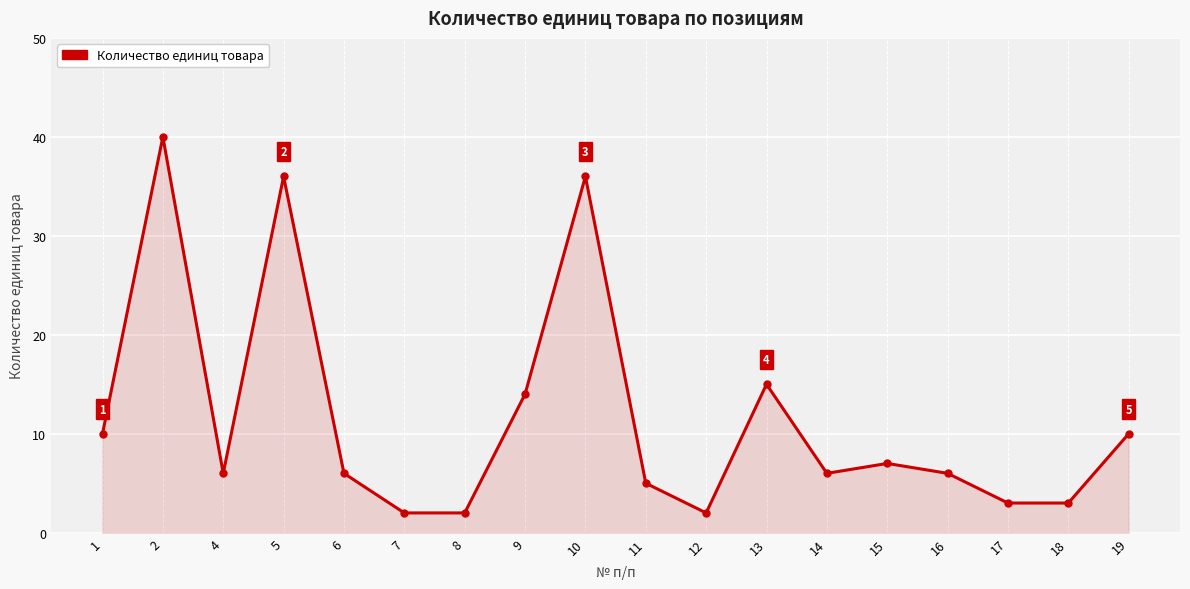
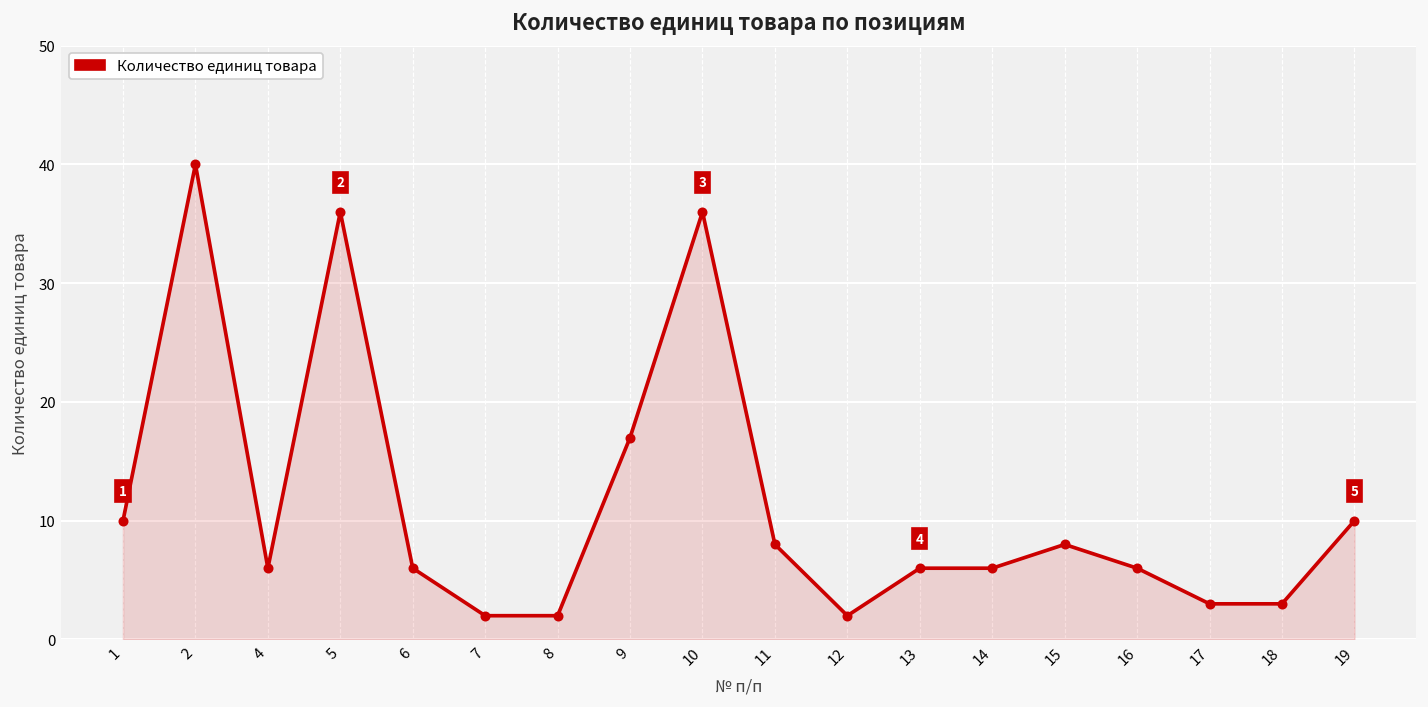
  {
    "2": 40,
    "4": 6,
    "6": 6,
    "7": 2,
    "8": 2,
-   "9": 14,
-   "11": 5,
+   "9": 17,
+   "11": 8,
    "12": 2,
-   "13": 15,
+   "13": 6,
    "14": 6,
-   "15": 7,
+   "15": 8,
    "16": 6,
    "17": 3,
    "18": 3
  }
